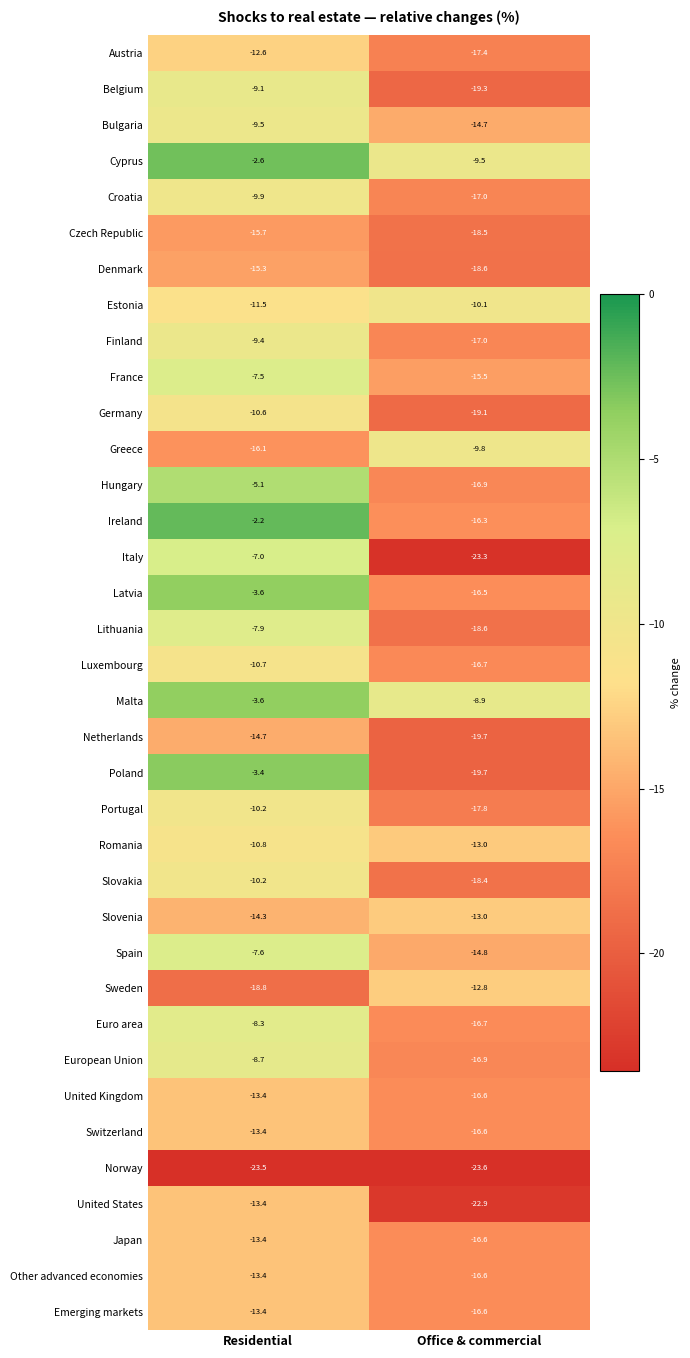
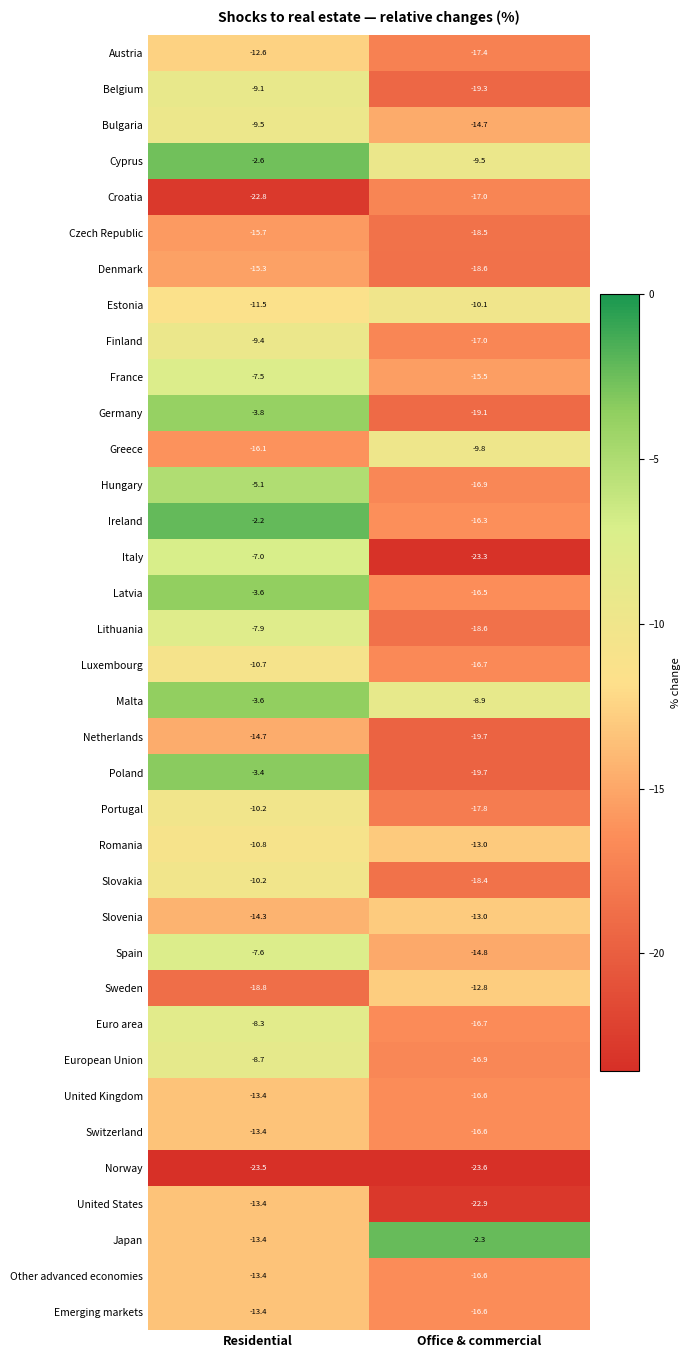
  {
    "Austria": {
      "Residential": -12.6,
      "Office & commercial": -17.4
    },
    "Belgium": {
      "Residential": -9.1,
      "Office & commercial": -19.3
    },
    "Bulgaria": {
      "Residential": -9.5,
      "Office & commercial": -14.7
    },
    "Cyprus": {
      "Residential": -2.6,
      "Office & commercial": -9.5
    },
    "Croatia": {
-     "Residential": -9.9,
+     "Residential": -22.8,
      "Office & commercial": -17.0
    },
    "Czech Republic": {
      "Residential": -15.7,
      "Office & commercial": -18.5
    },
    "Denmark": {
      "Residential": -15.3,
      "Office & commercial": -18.6
    },
    "Estonia": {
      "Residential": -11.5,
      "Office & commercial": -10.1
    },
    "Finland": {
      "Residential": -9.4,
      "Office & commercial": -17.0
    },
    "France": {
      "Residential": -7.5,
      "Office & commercial": -15.5
    },
    "Germany": {
-     "Residential": -10.6,
+     "Residential": -3.8,
      "Office & commercial": -19.1
    },
    "Greece": {
      "Residential": -16.1,
      "Office & commercial": -9.8
    },
    "Hungary": {
      "Residential": -5.1,
      "Office & commercial": -16.9
    },
    "Ireland": {
      "Residential": -2.2,
      "Office & commercial": -16.3
    },
    "Italy": {
      "Residential": -7.0,
      "Office & commercial": -23.3
    },
    "Latvia": {
      "Residential": -3.6,
      "Office & commercial": -16.5
    },
    "Lithuania": {
      "Residential": -7.9,
      "Office & commercial": -18.6
    },
    "Luxembourg": {
      "Residential": -10.7,
      "Office & commercial": -16.7
    },
    "Malta": {
      "Residential": -3.6,
      "Office & commercial": -8.9
    },
    "Netherlands": {
      "Residential": -14.7,
      "Office & commercial": -19.7
    },
    "Poland": {
      "Residential": -3.4,
      "Office & commercial": -19.7
    },
    "Portugal": {
      "Residential": -10.2,
      "Office & commercial": -17.8
    },
    "Romania": {
      "Residential": -10.8,
      "Office & commercial": -13.0
    },
    "Slovakia": {
      "Residential": -10.2,
      "Office & commercial": -18.4
    },
    "Slovenia": {
      "Residential": -14.3,
      "Office & commercial": -13.0
    },
    "Spain": {
      "Residential": -7.6,
      "Office & commercial": -14.8
    },
    "Sweden": {
      "Residential": -18.8,
      "Office & commercial": -12.8
    },
    "Euro area": {
      "Residential": -8.3,
      "Office & commercial": -16.7
    },
    "European Union": {
      "Residential": -8.7,
      "Office & commercial": -16.9
    },
    "United Kingdom": {
      "Residential": -13.4,
      "Office & commercial": -16.6
    },
    "Switzerland": {
      "Residential": -13.4,
      "Office & commercial": -16.6
    },
    "Norway": {
      "Residential": -23.5,
      "Office & commercial": -23.6
    },
    "United States": {
      "Residential": -13.4,
      "Office & commercial": -22.9
    },
    "Japan": {
      "Residential": -13.4,
-     "Office & commercial": -16.6
+     "Office & commercial": -2.3
    },
    "Other advanced economies": {
      "Residential": -13.4,
      "Office & commercial": -16.6
    },
    "Emerging markets": {
      "Residential": -13.4,
      "Office & commercial": -16.6
    }
  }
